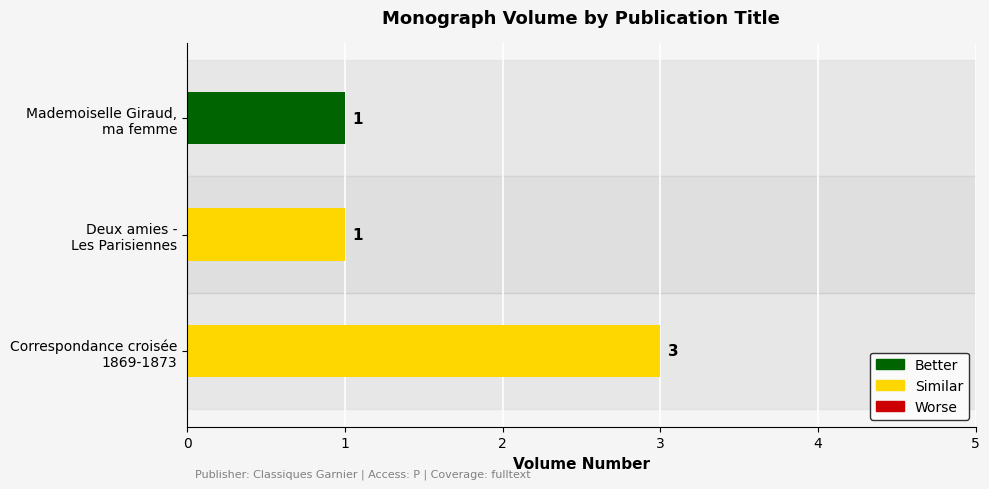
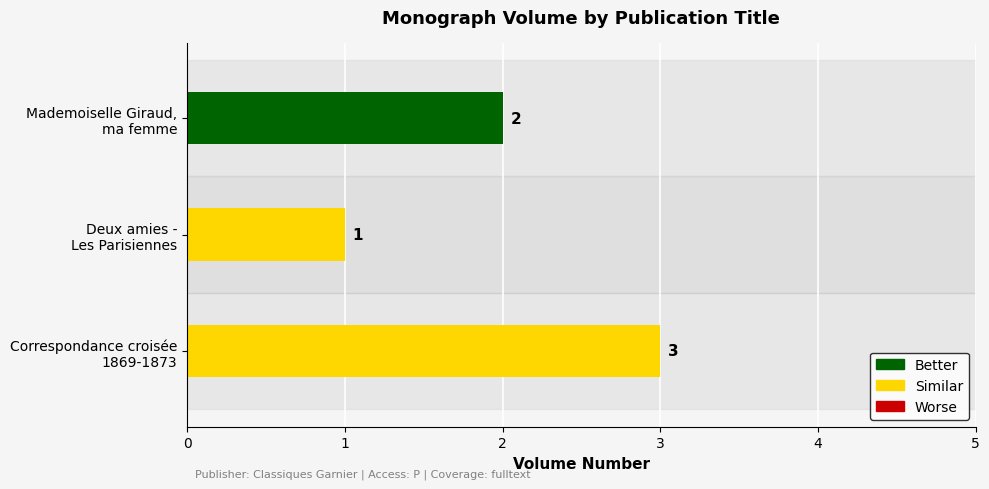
  {
-   "Mademoiselle Giraud, ma femme": 1,
+   "Mademoiselle Giraud, ma femme": 2,
    "Deux amies - Les Parisiennes": 1,
    "Correspondance croisée 1869-1873": 3
  }
